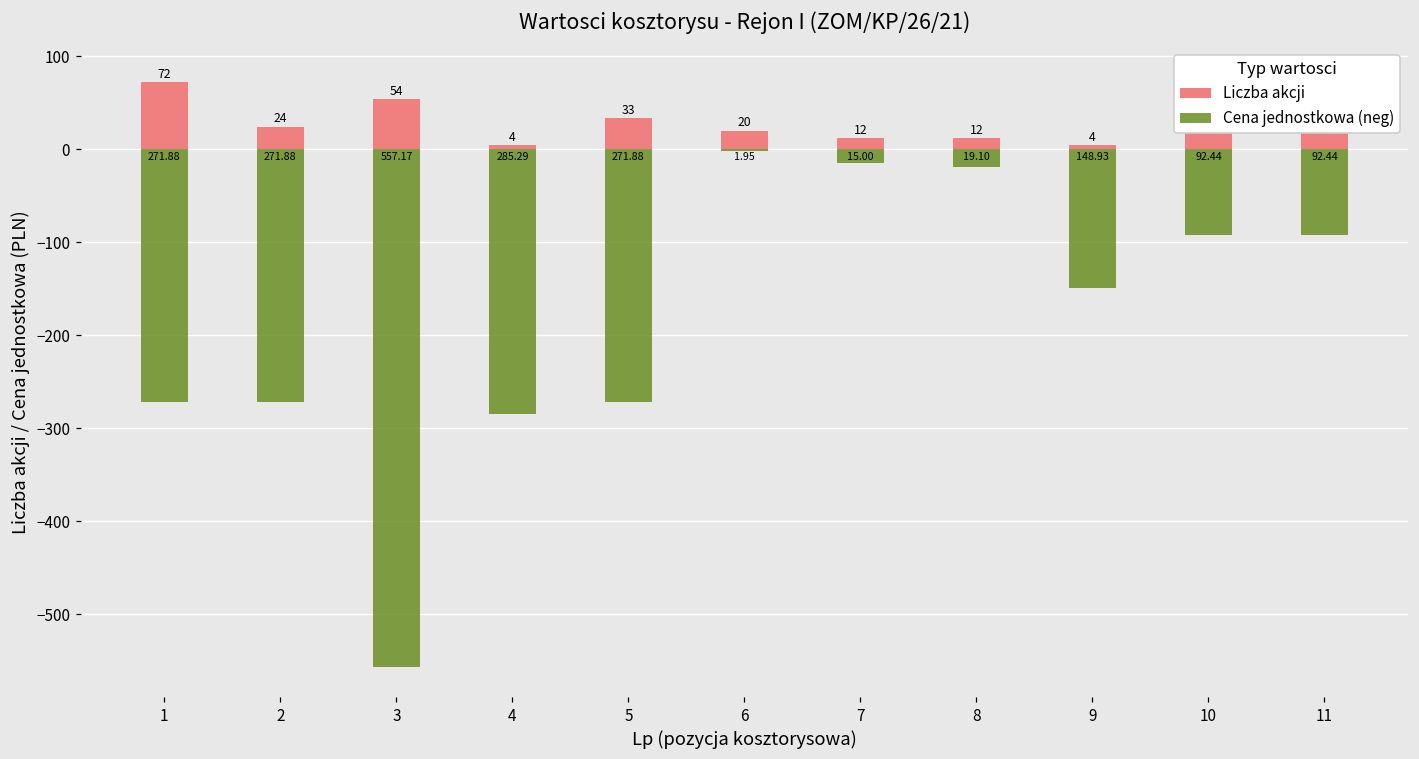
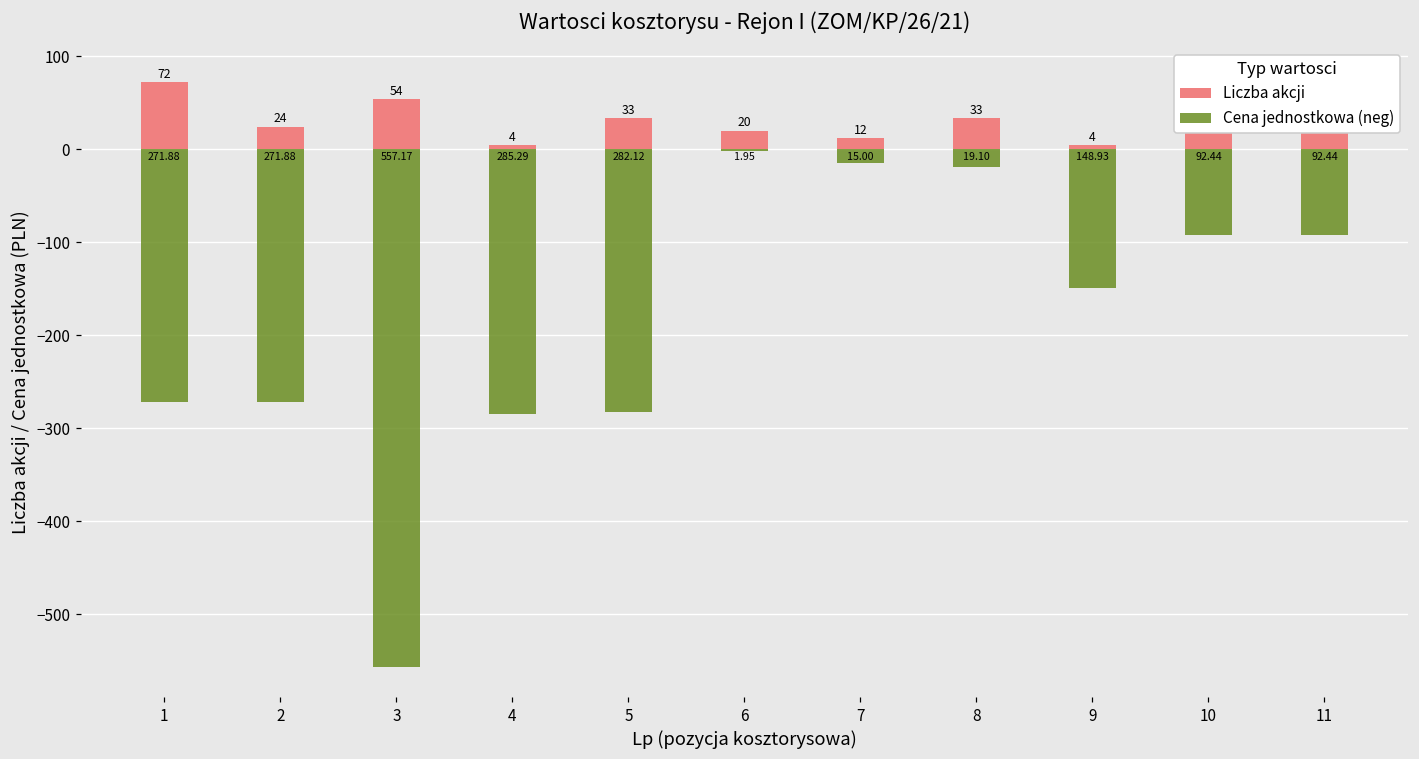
  {
    "Liczba akcji": {
      "1": 72,
      "2": 24,
      "3": 54,
      "4": 4,
      "5": 33,
      "6": 20,
      "7": 12,
-     "8": 12,
+     "8": 33,
      "9": 4
    },
    "Cena jednostkowa (neg)": {
-     "5": 271.88
+     "5": 282.12
    }
  }
